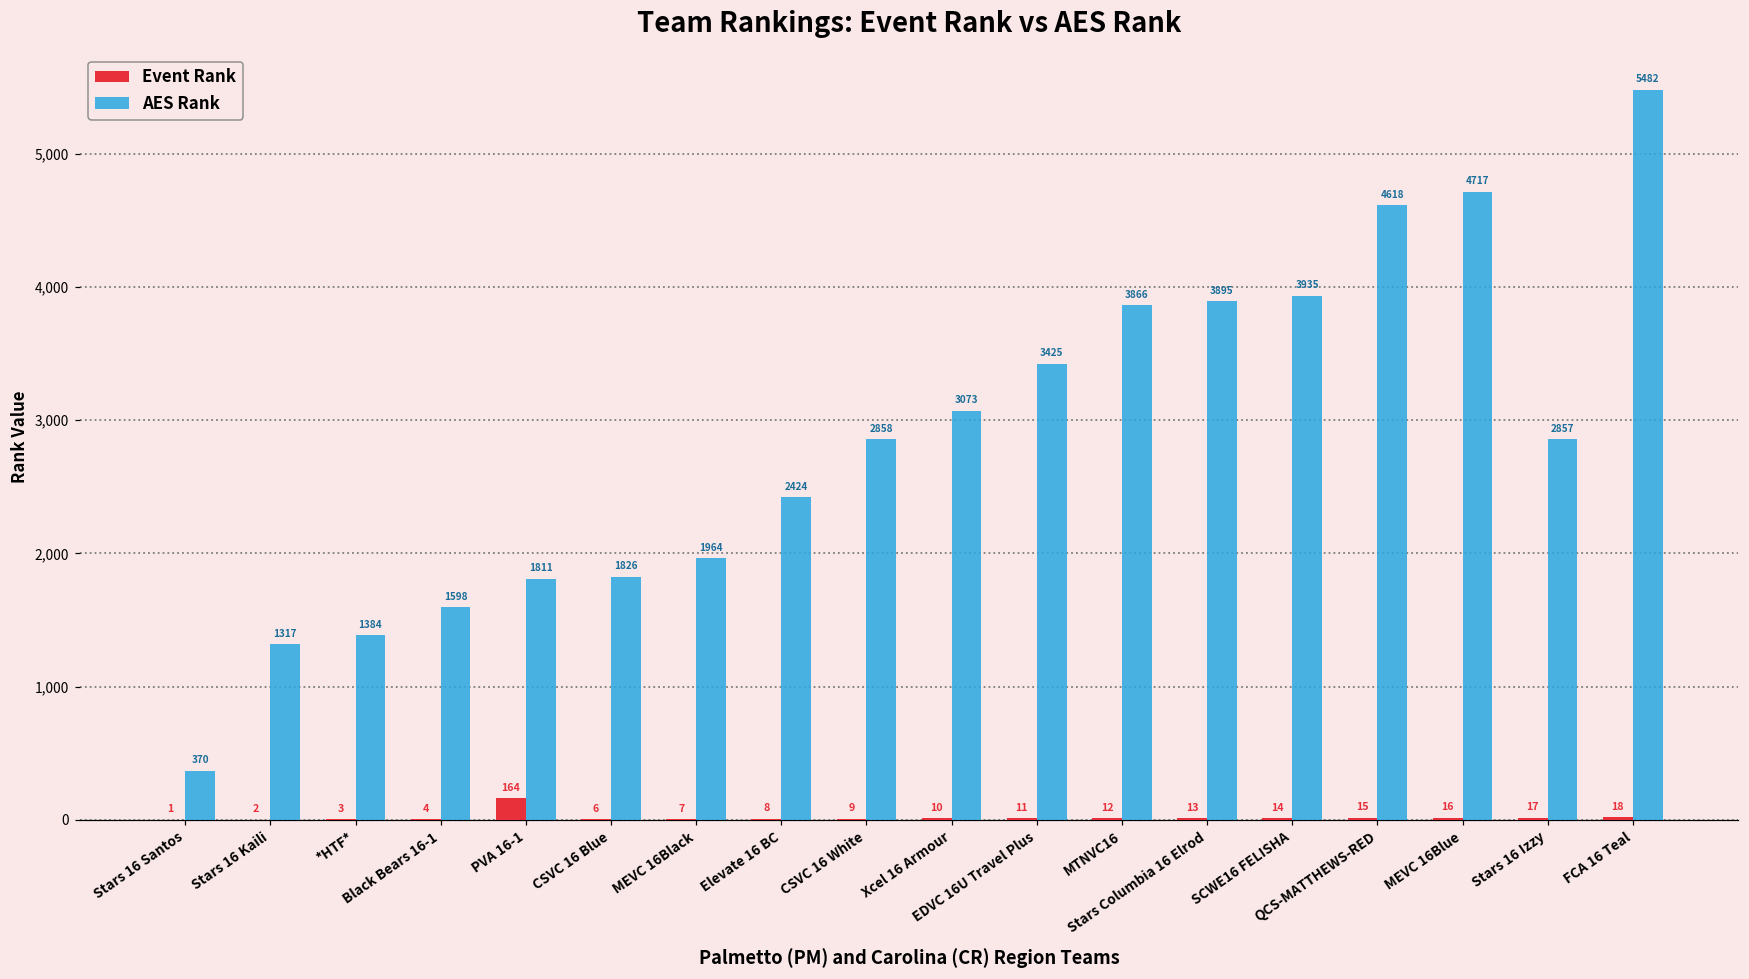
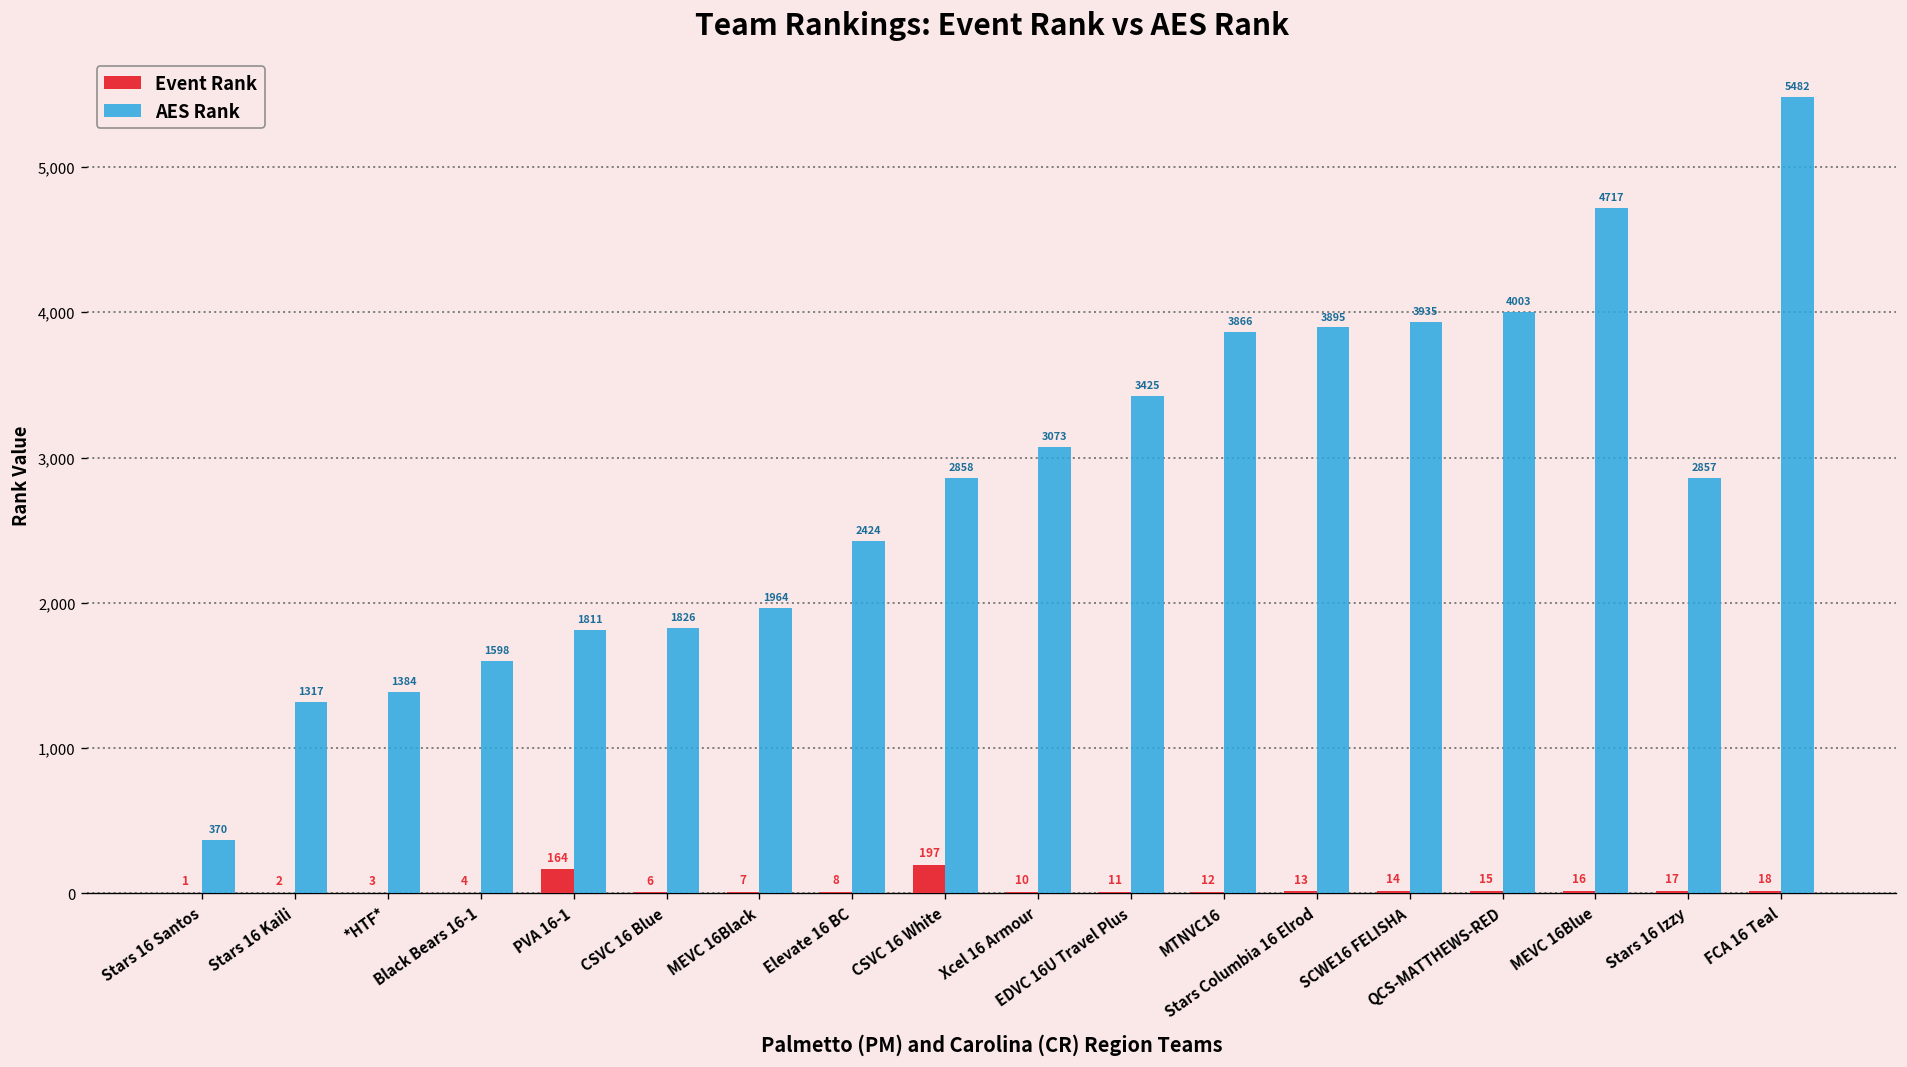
  {
    "Event Rank": {
      "Stars 16 Santos": 1,
      "Stars 16 Kaili": 2,
      "*HTF*": 3,
      "Black Bears 16-1": 4,
      "PVA 16-1": 164,
      "CSVC 16 Blue": 6,
      "MEVC 16Black": 7,
      "Elevate 16 BC": 8,
-     "CSVC 16 White": 9,
+     "CSVC 16 White": 197,
      "Xcel 16 Armour": 10,
      "EDVC 16U Travel Plus": 11,
      "MTNVC16": 12,
      "Stars Columbia 16 Elrod": 13,
      "SCWE16 FELISHA": 14,
      "QCS-MATTHEWS-RED": 15,
      "MEVC 16Blue": 16,
      "Stars 16 Izzy": 17,
      "FCA 16 Teal": 18
    },
    "AES Rank": {
      "Stars 16 Santos": 370,
      "Stars 16 Kaili": 1317,
      "*HTF*": 1384,
      "Black Bears 16-1": 1598,
      "PVA 16-1": 1811,
      "CSVC 16 Blue": 1826,
      "MEVC 16Black": 1964,
      "Elevate 16 BC": 2424,
      "CSVC 16 White": 2858,
      "Xcel 16 Armour": 3073,
      "EDVC 16U Travel Plus": 3425,
      "MTNVC16": 3866,
      "Stars Columbia 16 Elrod": 3895,
      "SCWE16 FELISHA": 3935,
-     "QCS-MATTHEWS-RED": 4618,
+     "QCS-MATTHEWS-RED": 4003,
      "MEVC 16Blue": 4717,
      "Stars 16 Izzy": 2857,
      "FCA 16 Teal": 5482
    }
  }
